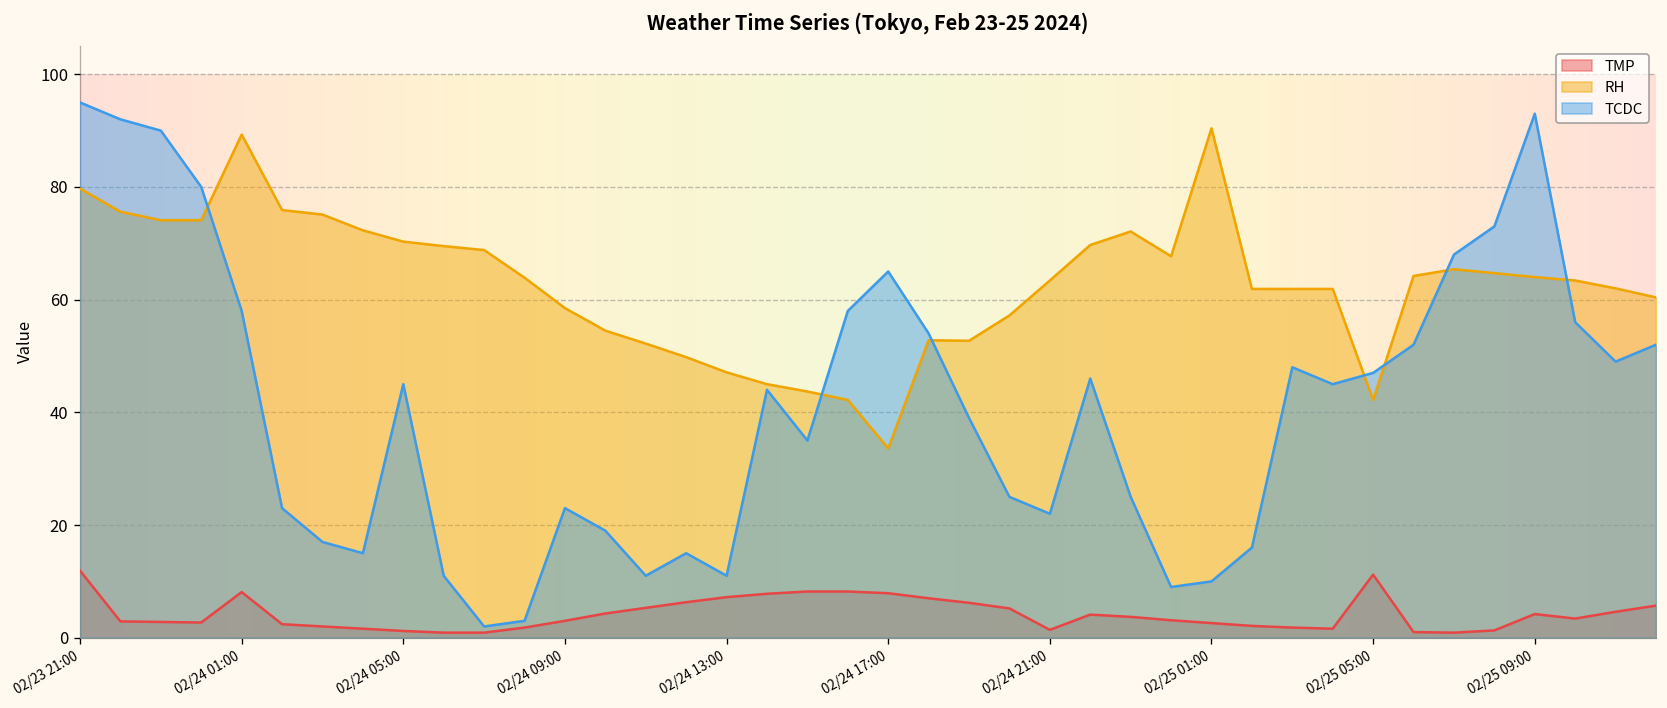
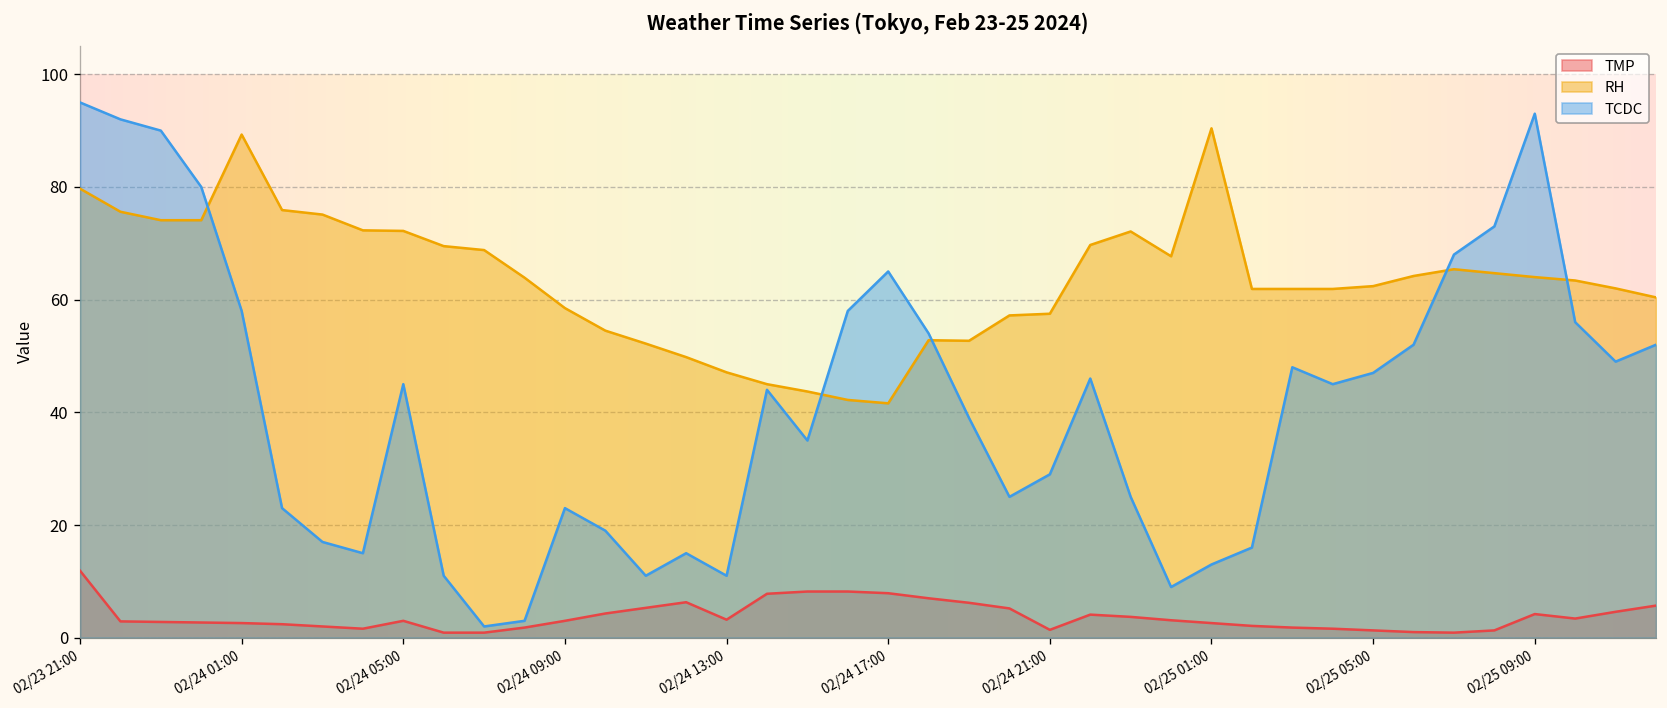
  {
    "TMP": {
      "02/23 21:00": 12,
-     "02/24 01:00": 8,
-     "02/24 05:00": 1,
+     "02/24 01:00": 3,
+     "02/24 05:00": 3,
      "02/24 09:00": 3,
-     "02/24 13:00": 7,
+     "02/24 13:00": 3,
      "02/24 17:00": 8,
      "02/24 21:00": 1,
      "02/25 01:00": 3,
-     "02/25 05:00": 11,
+     "02/25 05:00": 1,
      "02/25 09:00": 4
    },
    "RH": {
      "02/23 21:00": 80,
      "02/24 01:00": 89,
-     "02/24 05:00": 70,
+     "02/24 05:00": 72,
      "02/24 09:00": 59,
      "02/24 13:00": 47,
-     "02/24 17:00": 34,
-     "02/24 21:00": 63,
+     "02/24 17:00": 42,
+     "02/24 21:00": 58,
      "02/25 01:00": 90,
-     "02/25 05:00": 42,
+     "02/25 05:00": 62,
      "02/25 09:00": 64
    },
    "TCDC": {
      "02/23 21:00": 95,
      "02/24 01:00": 58,
      "02/24 05:00": 45,
      "02/24 09:00": 23,
      "02/24 13:00": 11,
      "02/24 17:00": 65,
-     "02/24 21:00": 22,
-     "02/25 01:00": 10,
+     "02/24 21:00": 29,
+     "02/25 01:00": 13,
      "02/25 05:00": 47,
      "02/25 09:00": 93
    }
  }
